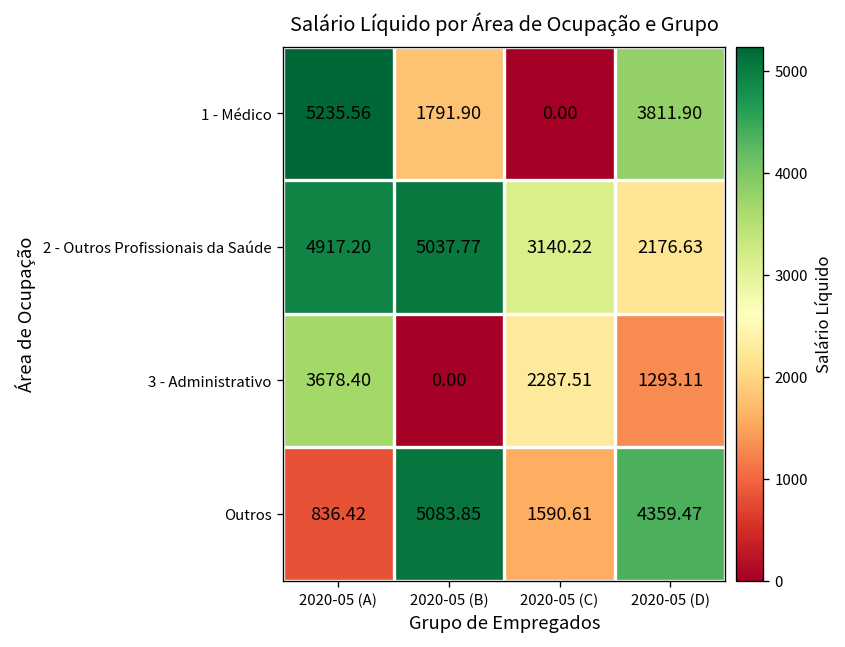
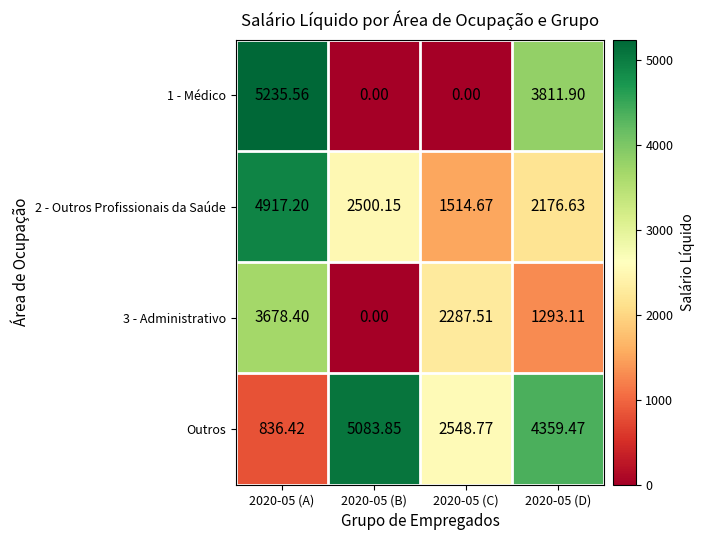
  {
    "1 - Médico": {
      "2020-05 (A)": 5235.56,
-     "2020-05 (B)": 1791.90,
+     "2020-05 (B)": 0.00,
      "2020-05 (C)": 0.00,
      "2020-05 (D)": 3811.90
    },
    "2 - Outros Profissionais da Saúde": {
      "2020-05 (A)": 4917.20,
-     "2020-05 (B)": 5037.77,
-     "2020-05 (C)": 3140.22,
+     "2020-05 (B)": 2500.15,
+     "2020-05 (C)": 1514.67,
      "2020-05 (D)": 2176.63
    },
    "3 - Administrativo": {
      "2020-05 (A)": 3678.40,
      "2020-05 (B)": 0.00,
      "2020-05 (C)": 2287.51,
      "2020-05 (D)": 1293.11
    },
    "Outros": {
      "2020-05 (A)": 836.42,
      "2020-05 (B)": 5083.85,
-     "2020-05 (C)": 1590.61,
+     "2020-05 (C)": 2548.77,
      "2020-05 (D)": 4359.47
    }
  }
